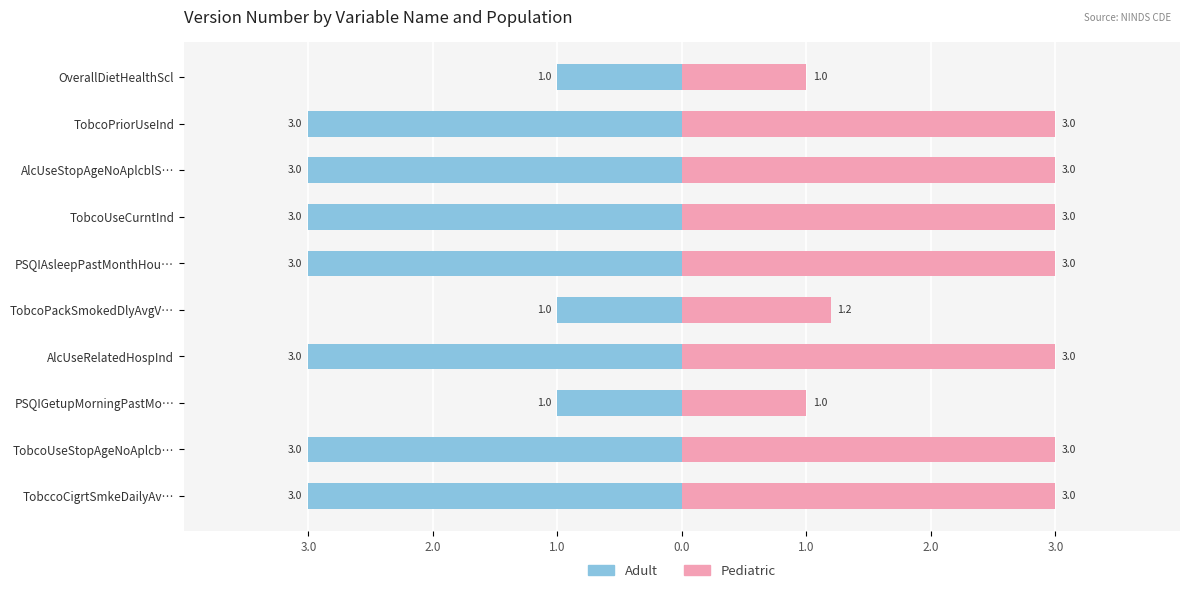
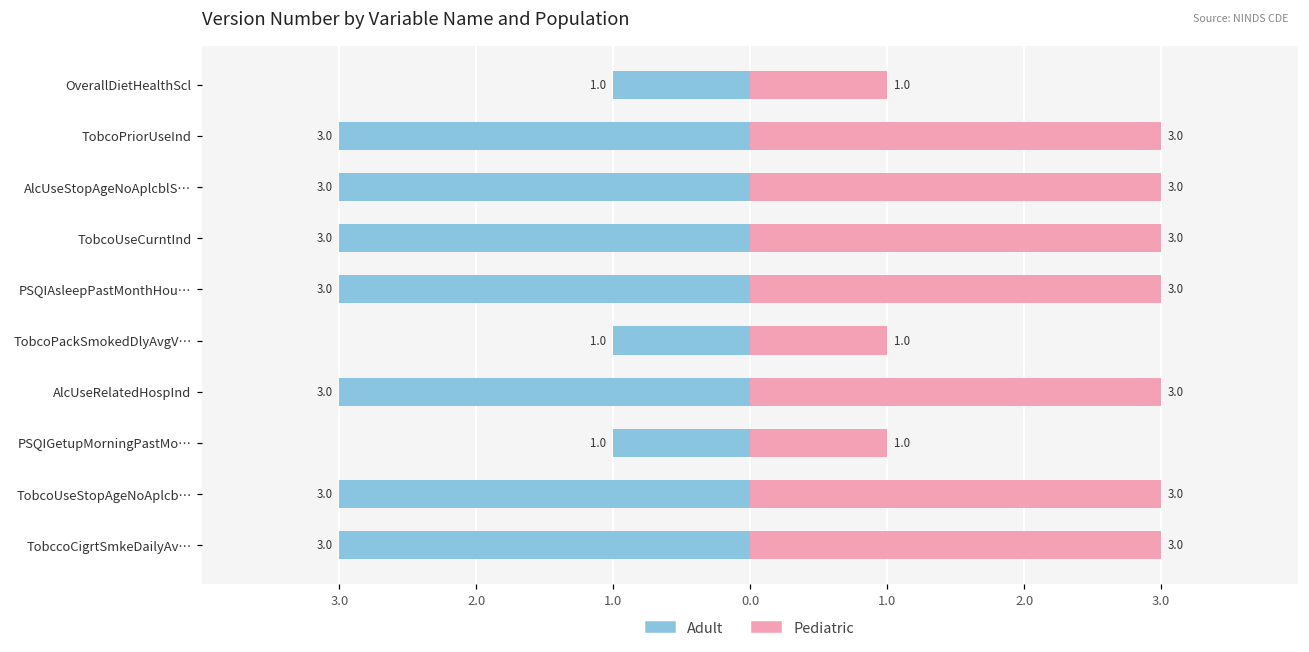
  {
    "Pediatric": {
      "OverallDietHealthScl": 1.0,
      "TobcoPriorUseInd": 3.0,
      "AlcUseStopAgeNoAplcblS…": 3.0,
      "TobcoUseCurntInd": 3.0,
      "PSQIAsleepPastMonthHou…": 3.0,
-     "TobcoPackSmokedDlyAvgV…": 1.2,
+     "TobcoPackSmokedDlyAvgV…": 1.0,
      "AlcUseRelatedHospInd": 3.0,
      "PSQIGetupMorningPastMo…": 1.0,
      "TobcoUseStopAgeNoAplcb…": 3.0,
      "TobccoCigrtSmkeDailyAv…": 3.0
    }
  }
